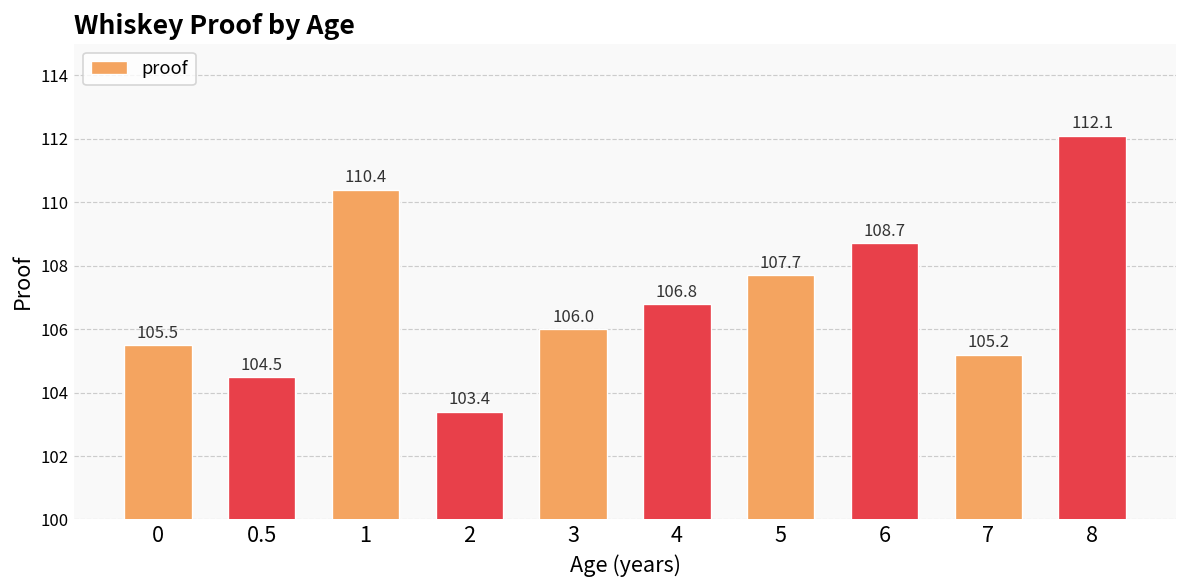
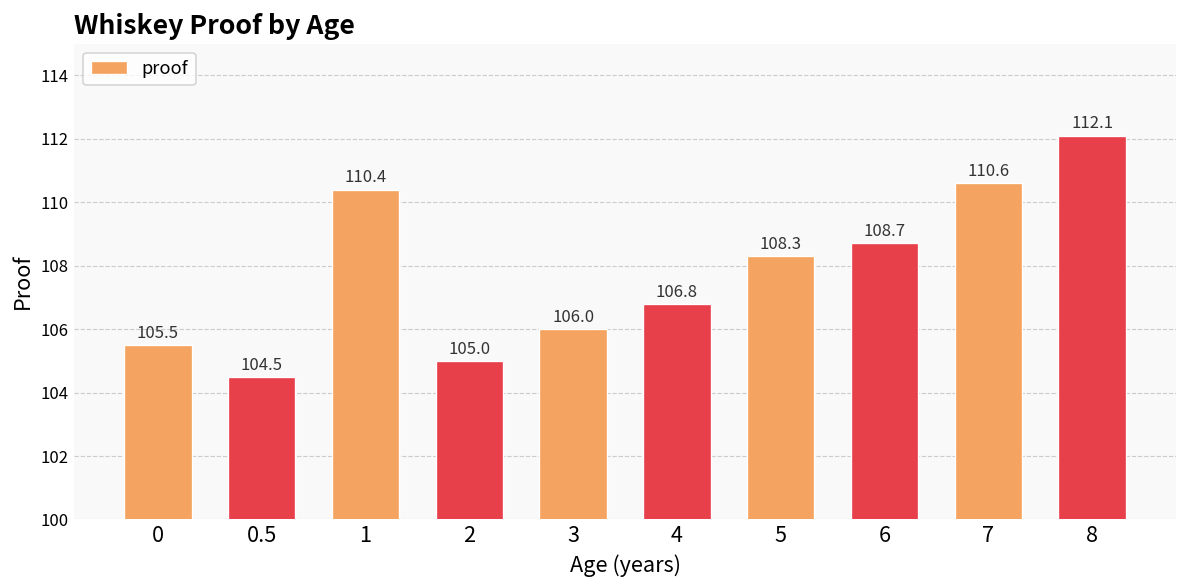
  {
    "0": 105.5,
    "0.5": 104.5,
    "1": 110.4,
-   "2": 103.4,
+   "2": 105.0,
    "3": 106.0,
    "4": 106.8,
-   "5": 107.7,
+   "5": 108.3,
    "6": 108.7,
-   "7": 105.2,
+   "7": 110.6,
    "8": 112.1
  }
